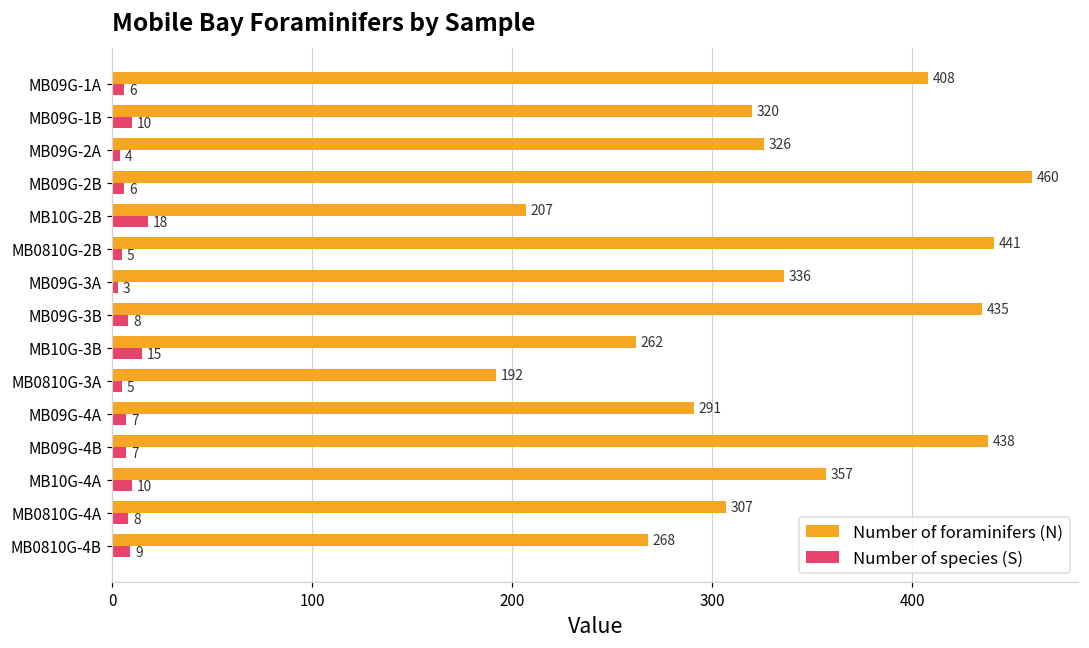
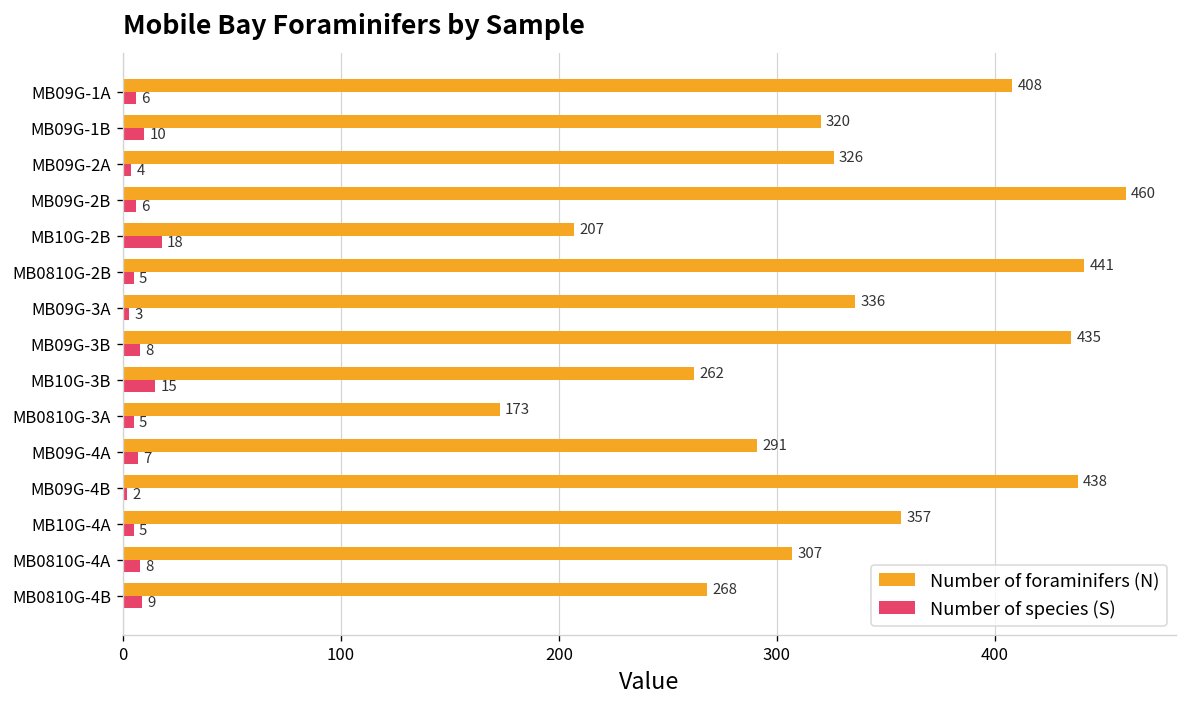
  {
    "Number of foraminifers (N)": {
      "MB09G-1A": 408,
      "MB09G-1B": 320,
      "MB09G-2A": 326,
      "MB09G-2B": 460,
      "MB10G-2B": 207,
      "MB0810G-2B": 441,
      "MB09G-3A": 336,
      "MB09G-3B": 435,
      "MB10G-3B": 262,
-     "MB0810G-3A": 192,
+     "MB0810G-3A": 173,
      "MB09G-4A": 291,
      "MB09G-4B": 438,
      "MB10G-4A": 357,
      "MB0810G-4A": 307,
      "MB0810G-4B": 268
    },
    "Number of species (S)": {
      "MB09G-1A": 6,
      "MB09G-1B": 10,
      "MB09G-2A": 4,
      "MB09G-2B": 6,
      "MB10G-2B": 18,
      "MB0810G-2B": 5,
      "MB09G-3A": 3,
      "MB09G-3B": 8,
      "MB10G-3B": 15,
      "MB0810G-3A": 5,
      "MB09G-4A": 7,
-     "MB09G-4B": 7,
-     "MB10G-4A": 10,
+     "MB09G-4B": 2,
+     "MB10G-4A": 5,
      "MB0810G-4A": 8,
      "MB0810G-4B": 9
    }
  }
